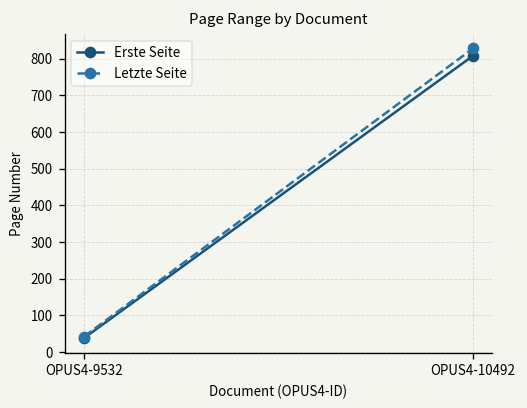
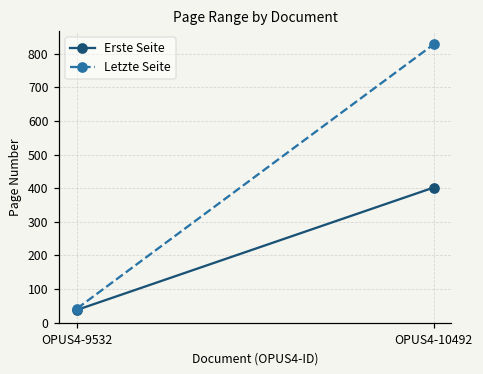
  {
    "Erste Seite": {
-     "OPUS4-10492": 810
+     "OPUS4-10492": 400
    },
    "Letzte Seite": {
      "OPUS4-10492": 830
    }
  }
